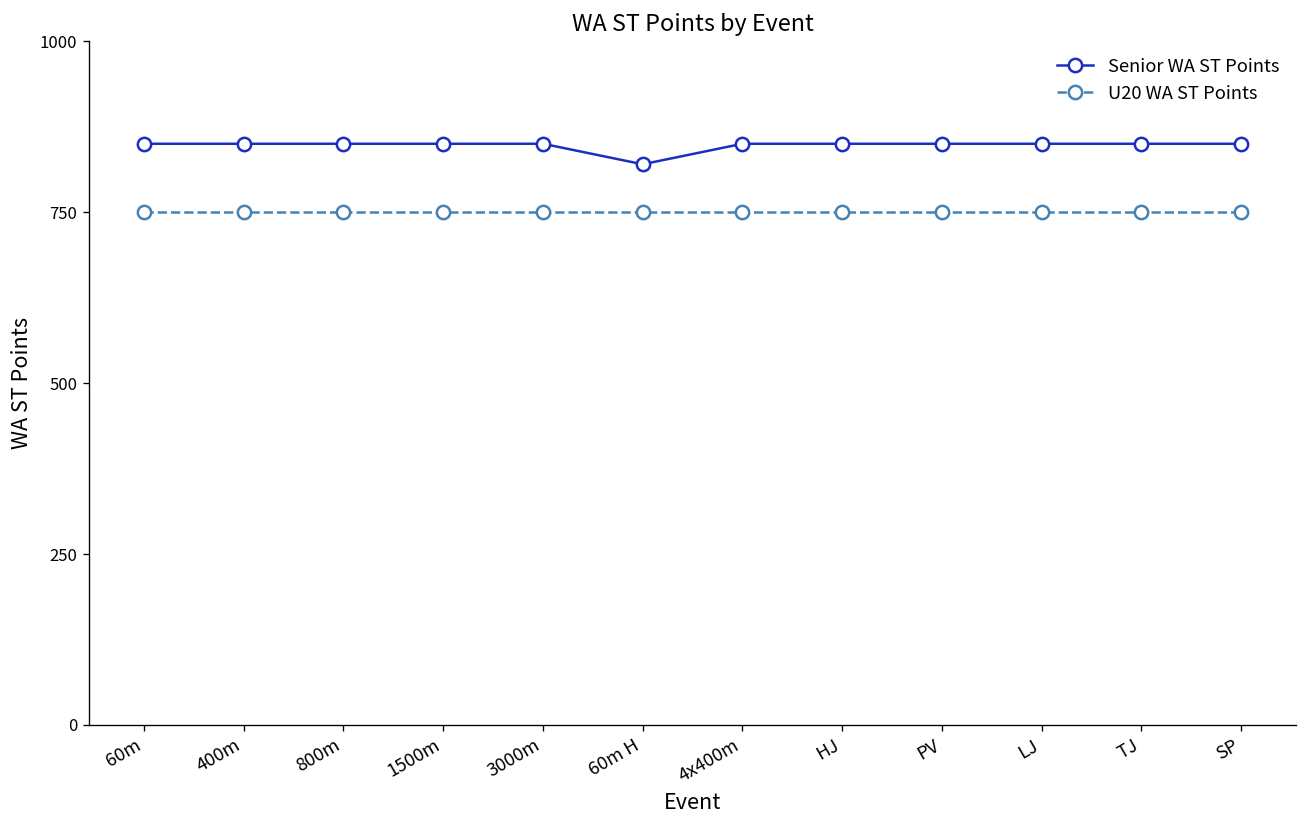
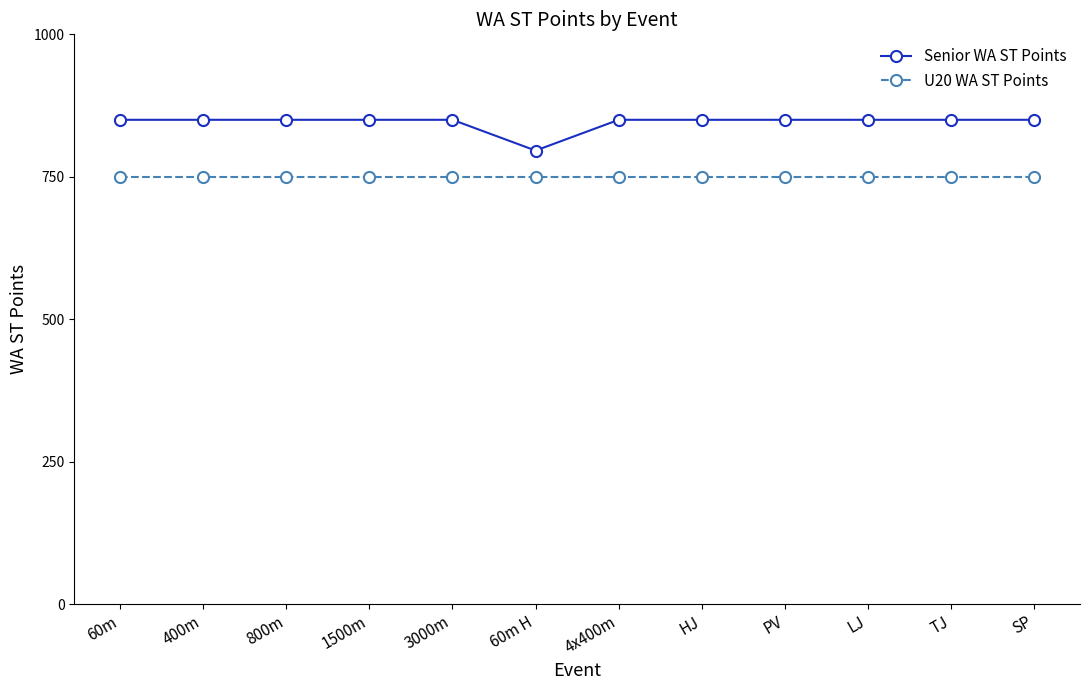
  {
    "Senior WA ST Points": {
      "60m": 850,
      "400m": 850,
      "800m": 850,
      "1500m": 850,
      "3000m": 850,
-     "60m H": 820,
+     "60m H": 800,
      "4x400m": 850,
      "HJ": 850,
      "PV": 850,
      "LJ": 850,
      "TJ": 850,
      "SP": 850
    },
    "U20 WA ST Points": {
      "60m": 750,
      "400m": 750,
      "800m": 750,
      "1500m": 750,
      "3000m": 750,
      "60m H": 750,
      "4x400m": 750,
      "HJ": 750,
      "PV": 750,
      "LJ": 750,
      "TJ": 750,
      "SP": 750
    }
  }
